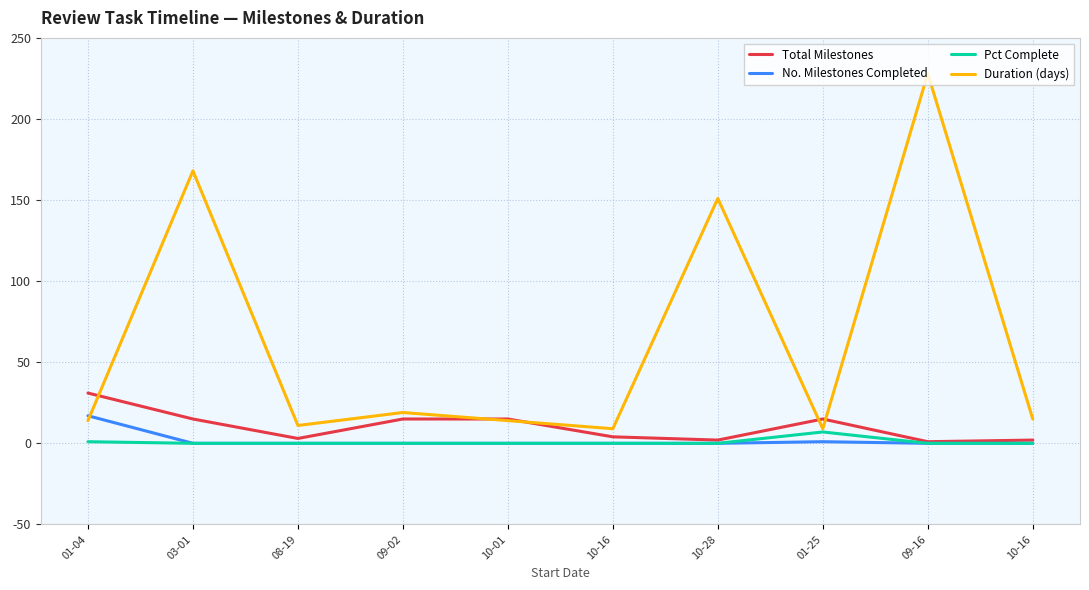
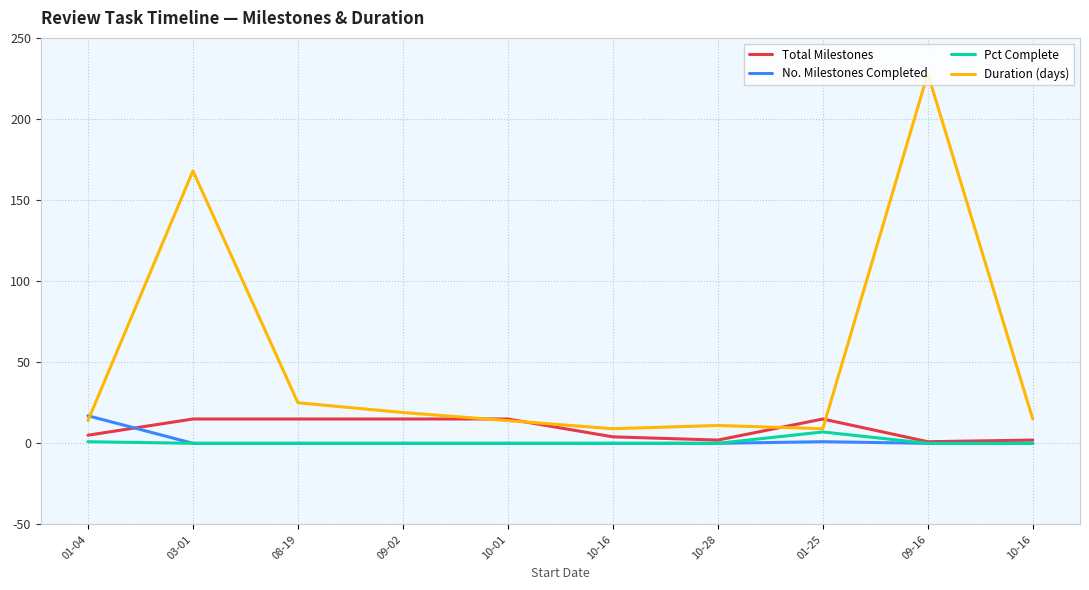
  {
    "Total Milestones": {
-     "01-04": 31,
+     "01-04": 5,
      "03-01": 15,
-     "08-19": 3,
+     "08-19": 15,
      "09-02": 15,
      "10-28": 2,
      "01-25": 15
    },
    "No. Milestones Completed": {
      "01-04": 17,
      "01-25": 1
    },
    "Pct Complete": {
      "01-04": 1,
      "01-25": 7
    },
    "Duration (days)": {
      "01-04": 14,
      "03-01": 168,
-     "08-19": 11,
+     "08-19": 25,
      "09-02": 19,
-     "10-28": 151,
+     "10-28": 11,
      "01-25": 9
    }
  }
